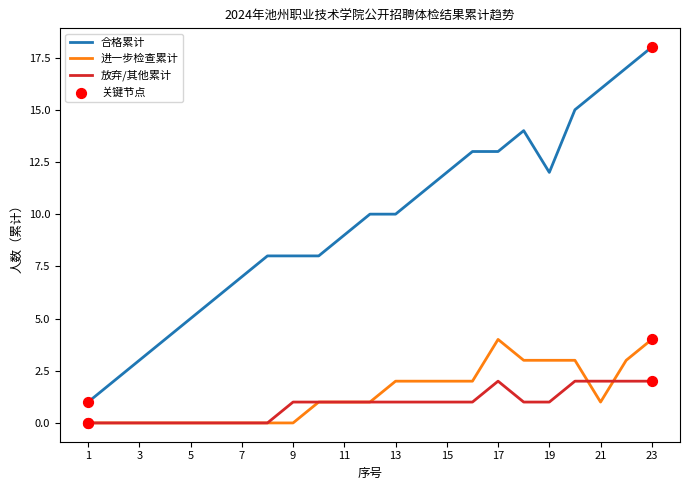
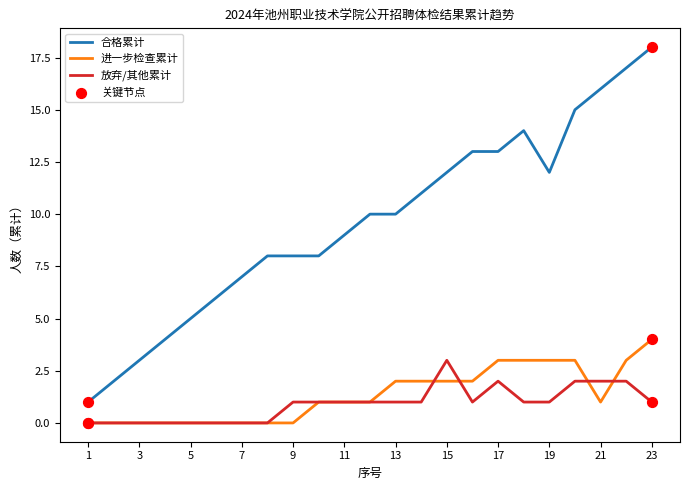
  {
    "合格累计": {
      "3": 3,
      "5": 5,
      "7": 7,
      "9": 8,
      "11": 9,
      "13": 10,
      "15": 12,
      "17": 13,
      "19": 12,
      "21": 16
    },
    "进一步检查累计": {
      "9": 0,
      "13": 2,
      "15": 2,
-     "17": 4,
+     "17": 3,
      "19": 3,
      "21": 1
    },
    "放弃/其他累计": {
      "9": 1,
      "13": 1,
-     "15": 1,
+     "15": 3,
      "17": 2,
      "19": 1,
      "21": 2,
-     "23": 2
+     "23": 1
    }
  }
